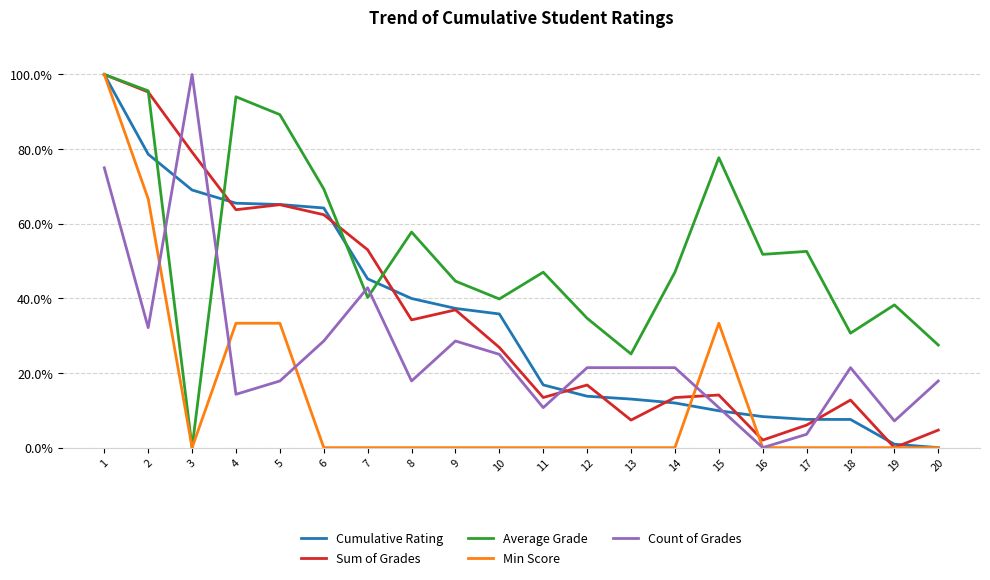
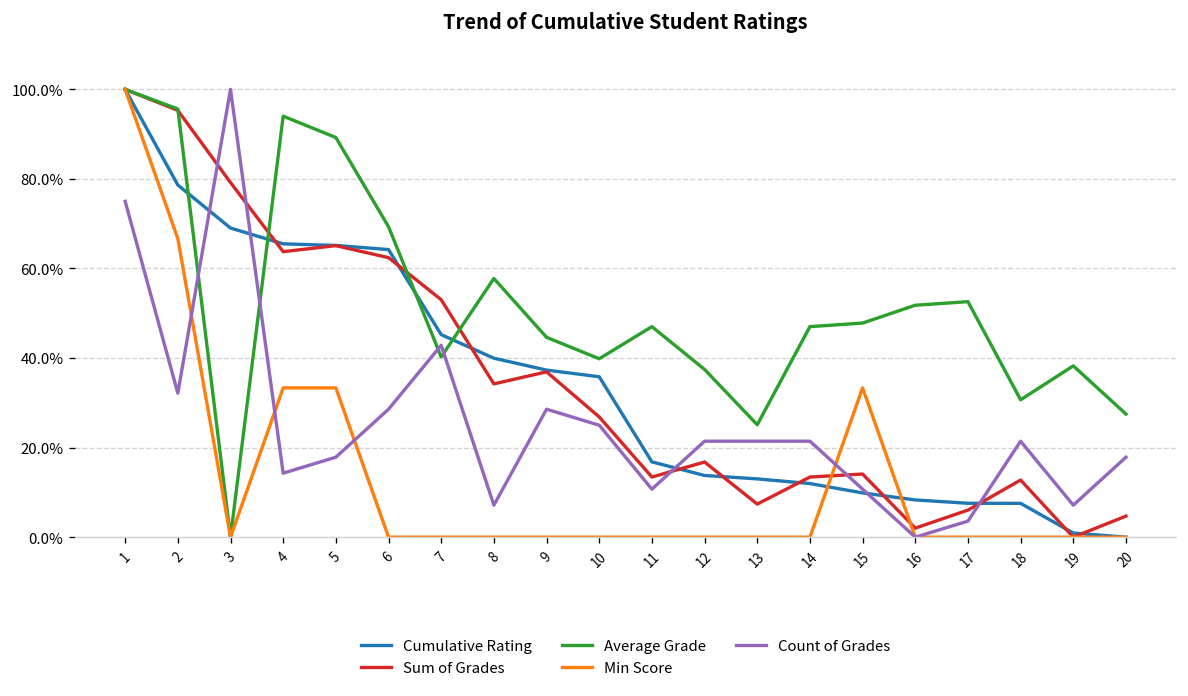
  {
    "Cumulative Rating": {
      "2": "79%",
      "3": "69%",
      "4": "66%",
      "6": "64%",
      "7": "45%",
      "8": "40%",
      "10": "36%",
      "11": "17%",
      "12": "14%",
      "13": "13%",
      "14": "12%",
      "15": "10%",
      "16": "8%",
      "17": "8%",
      "18": "8%",
      "19": "1%"
    },
    "Sum of Grades": {
      "3": "79%",
      "4": "64%",
      "6": "62%",
      "7": "53%",
      "8": "34%",
      "10": "27%",
      "11": "13%",
      "12": "17%",
      "13": "7%",
      "14": "13%",
      "15": "14%",
      "16": "2%",
      "17": "6%",
      "18": "13%",
      "20": "5%"
    },
    "Average Grade": {
      "4": "94%",
      "5": "89%",
      "6": "69%",
      "7": "40%",
      "8": "58%",
      "9": "45%",
      "10": "40%",
      "11": "47%",
-     "12": "35%",
+     "12": "37%",
      "13": "25%",
      "14": "47%",
-     "15": "78%",
+     "15": "48%",
      "16": "52%",
      "17": "53%",
      "18": "31%",
      "19": "38%",
      "20": "27%"
    },
    "Min Score": {
      "2": "67%",
      "4": "33%",
      "5": "33%",
      "6": "0%",
      "7": "0%",
      "8": "0%",
      "9": "0%",
      "10": "0%",
      "11": "0%",
      "12": "0%",
      "13": "0%",
      "14": "0%",
      "15": "33%",
      "17": "0%",
      "18": "0%"
    },
    "Count of Grades": {
      "1": "75%",
      "2": "32%",
      "3": "100%",
      "4": "14%",
      "5": "18%",
      "6": "29%",
      "7": "43%",
-     "8": "18%",
+     "8": "7%",
      "9": "29%",
      "10": "25%",
      "11": "11%",
      "12": "21%",
      "13": "21%",
      "14": "21%",
      "15": "11%",
      "17": "4%",
      "18": "21%",
      "19": "7%",
      "20": "18%"
    }
  }
